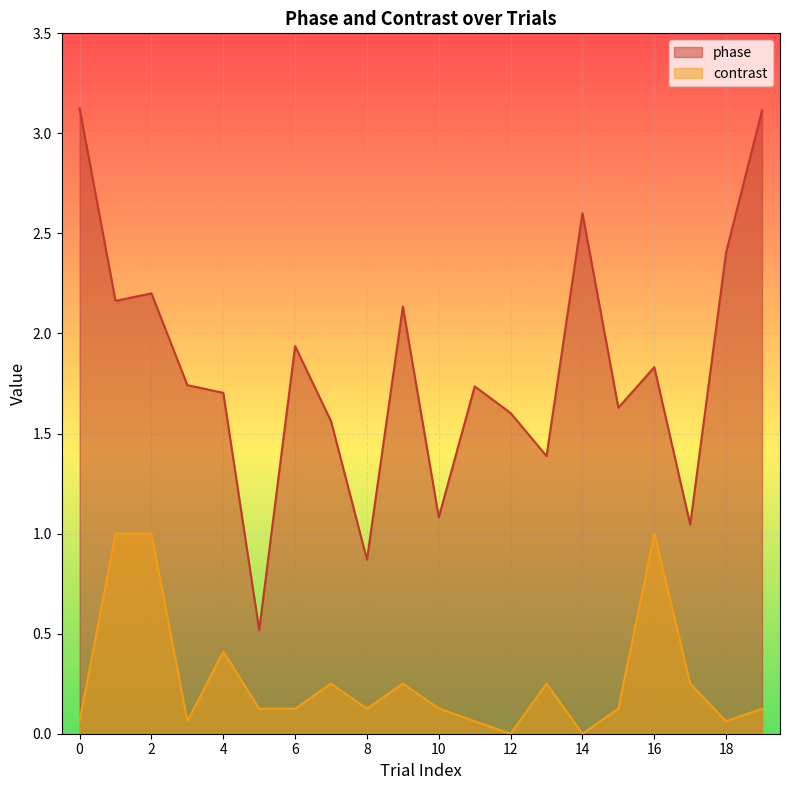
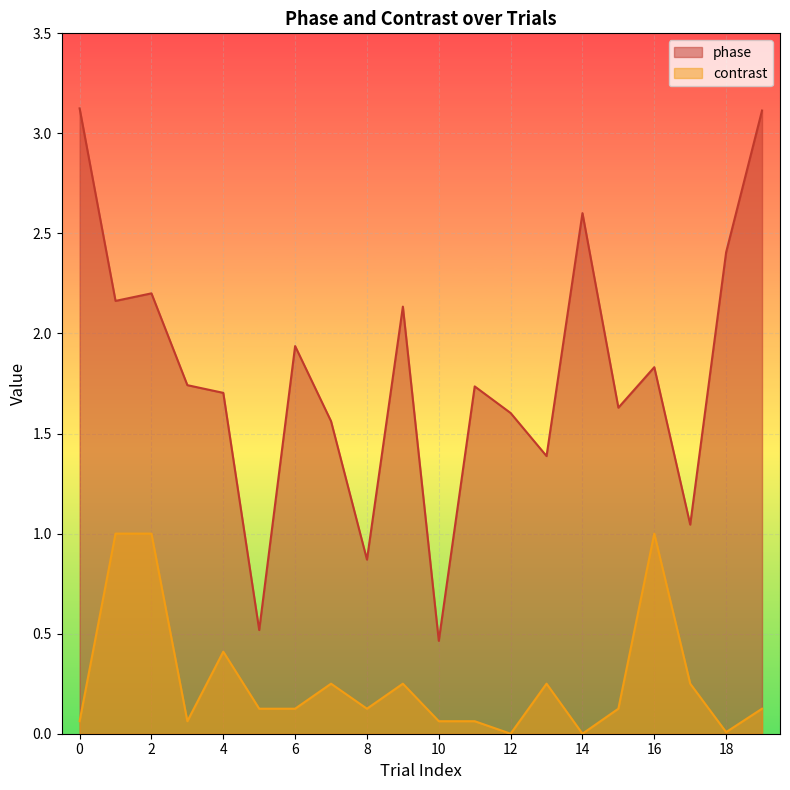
  {
    "phase": {
      "0": 3.12,
      "2": 2.20,
      "4": 1.70,
      "6": 1.94,
      "8": 0.87,
-     "10": 1.08,
+     "10": 0.46,
      "12": 1.60,
      "14": 2.60,
      "16": 1.83,
      "18": 2.41
    },
    "contrast": {
      "0": 0.06,
      "2": 1.00,
      "4": 0.41,
      "6": 0.13,
      "8": 0.13,
-     "10": 0.13,
+     "10": 0.06,
      "12": 0.00,
      "14": 0.00,
      "16": 1.00,
-     "18": 0.06
+     "18": 0.01
    }
  }
